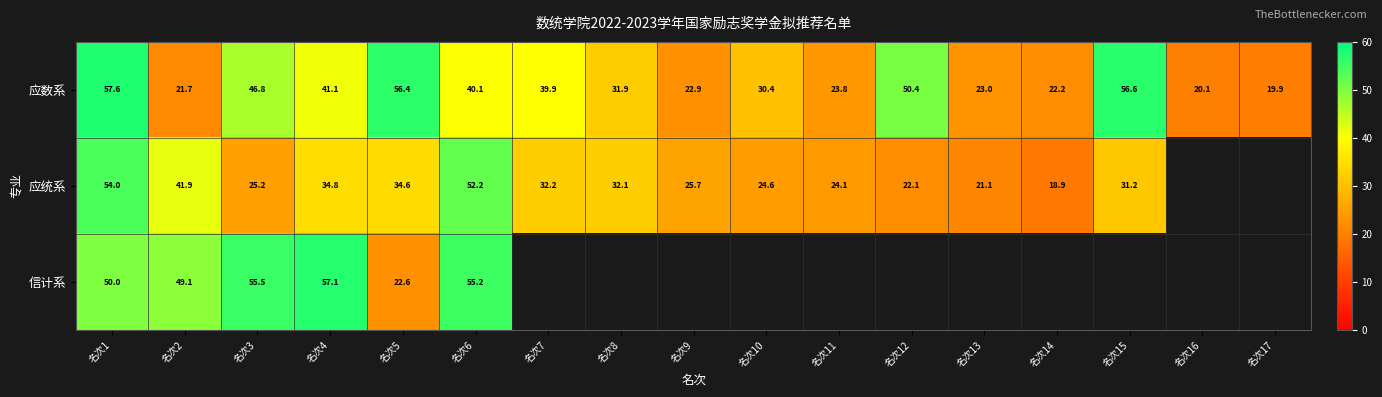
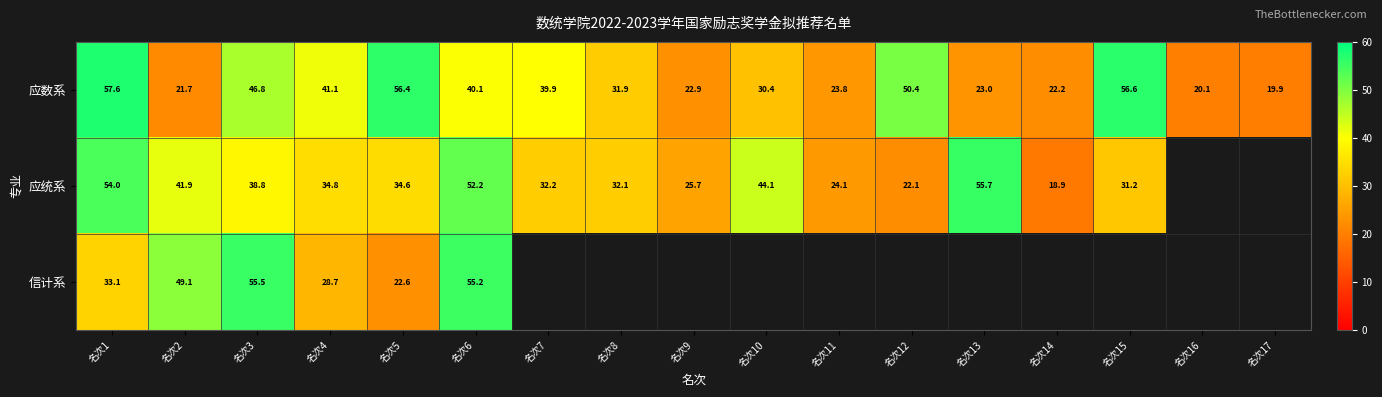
  {
    "应数系": {
      "名次1": 57.6,
      "名次2": 21.7,
      "名次3": 46.8,
      "名次4": 41.1,
      "名次5": 56.4,
      "名次6": 40.1,
      "名次7": 39.9,
      "名次8": 31.9,
      "名次9": 22.9,
      "名次10": 30.4,
      "名次11": 23.8,
      "名次12": 50.4,
      "名次13": 23.0,
      "名次14": 22.2,
      "名次15": 56.6,
      "名次16": 20.1,
      "名次17": 19.9
    },
    "应统系": {
      "名次1": 54.0,
      "名次2": 41.9,
-     "名次3": 25.2,
+     "名次3": 38.8,
      "名次4": 34.8,
      "名次5": 34.6,
      "名次6": 52.2,
      "名次7": 32.2,
      "名次8": 32.1,
      "名次9": 25.7,
-     "名次10": 24.6,
+     "名次10": 44.1,
      "名次11": 24.1,
      "名次12": 22.1,
-     "名次13": 21.1,
+     "名次13": 55.7,
      "名次14": 18.9,
      "名次15": 31.2
    },
    "信计系": {
-     "名次1": 50.0,
+     "名次1": 33.1,
      "名次2": 49.1,
      "名次3": 55.5,
-     "名次4": 57.1,
+     "名次4": 28.7,
      "名次5": 22.6,
      "名次6": 55.2
    }
  }
